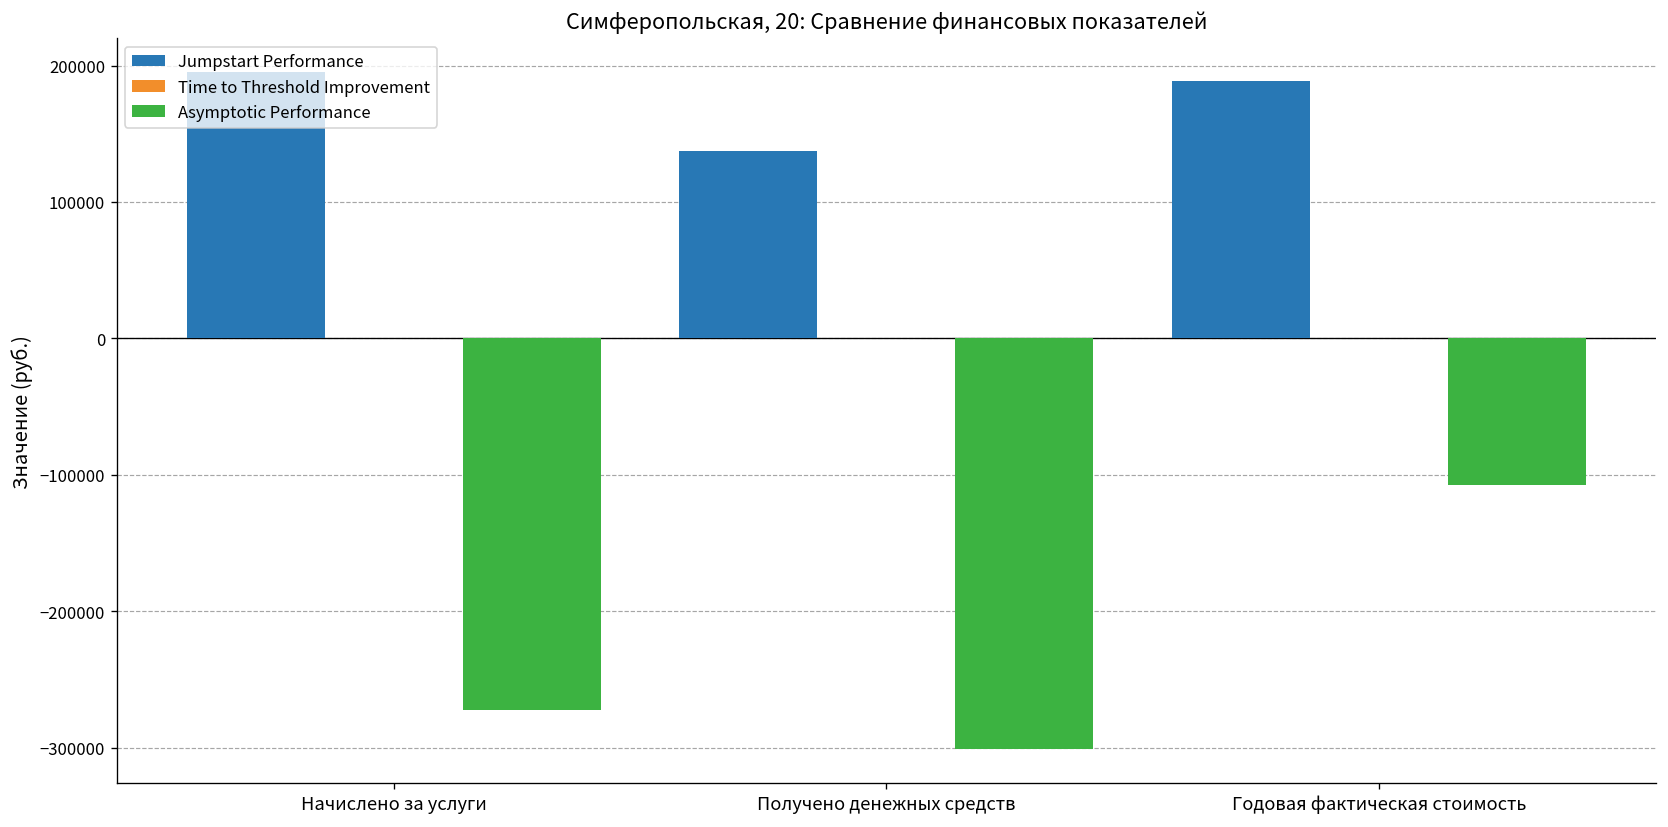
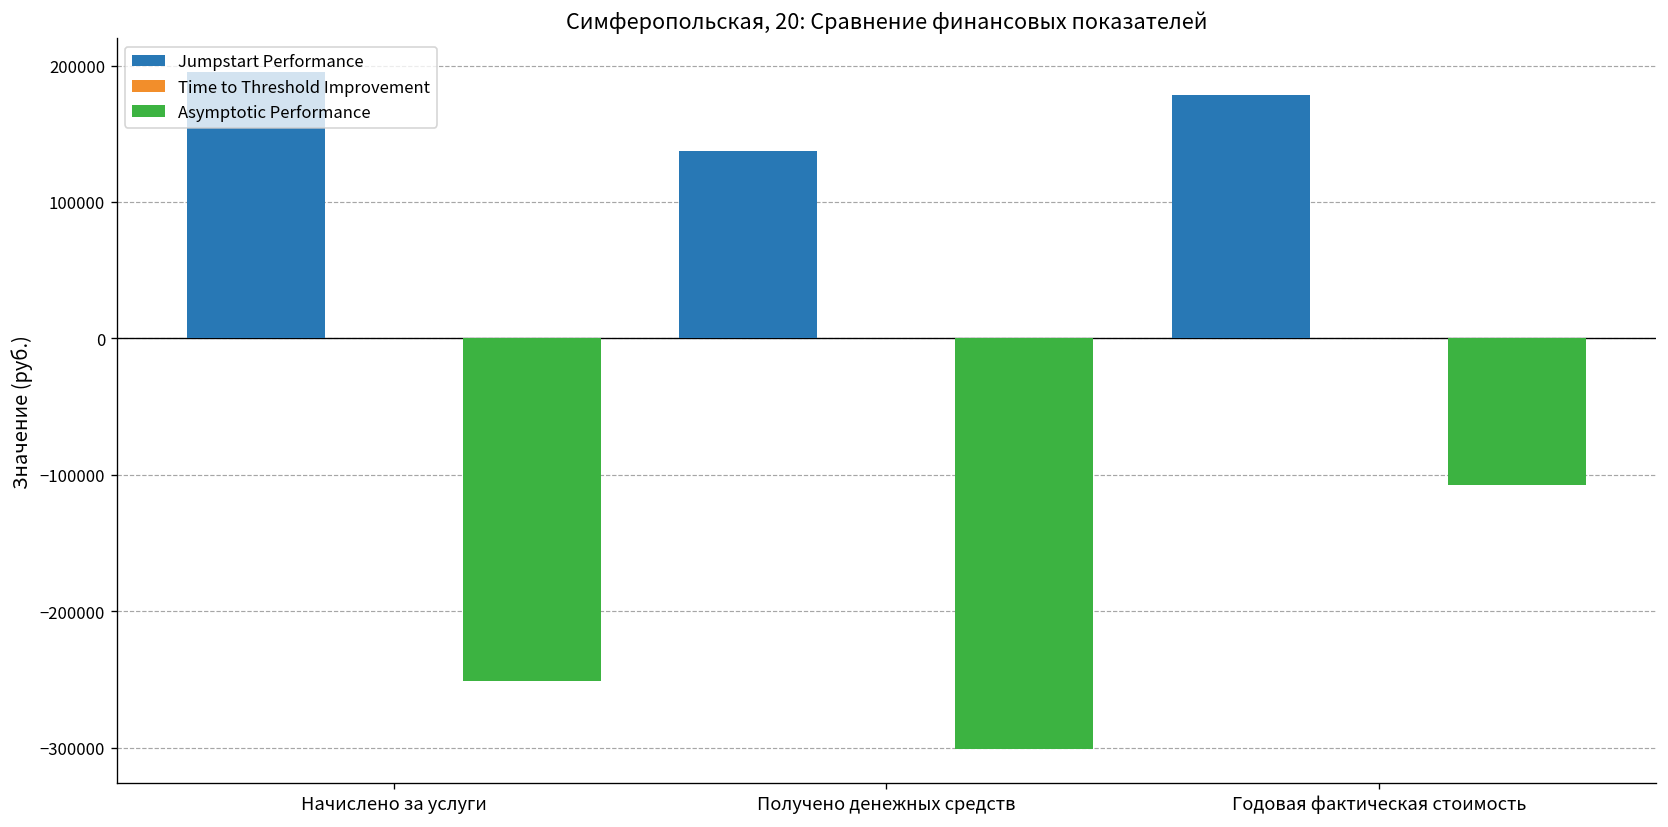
  {
    "Jumpstart Performance": {
      "Получено денежных средств": 137000,
-     "Годовая фактическая стоимость": 189000
+     "Годовая фактическая стоимость": 178000
    },
    "Time to Threshold Improvement": {
      "Начислено за услуги": 0,
      "Получено денежных средств": 0,
      "Годовая фактическая стоимость": 0
    },
    "Asymptotic Performance": {
-     "Начислено за услуги": -272000,
+     "Начислено за услуги": -251000,
      "Получено денежных средств": -301000,
      "Годовая фактическая стоимость": -107000
    }
  }
